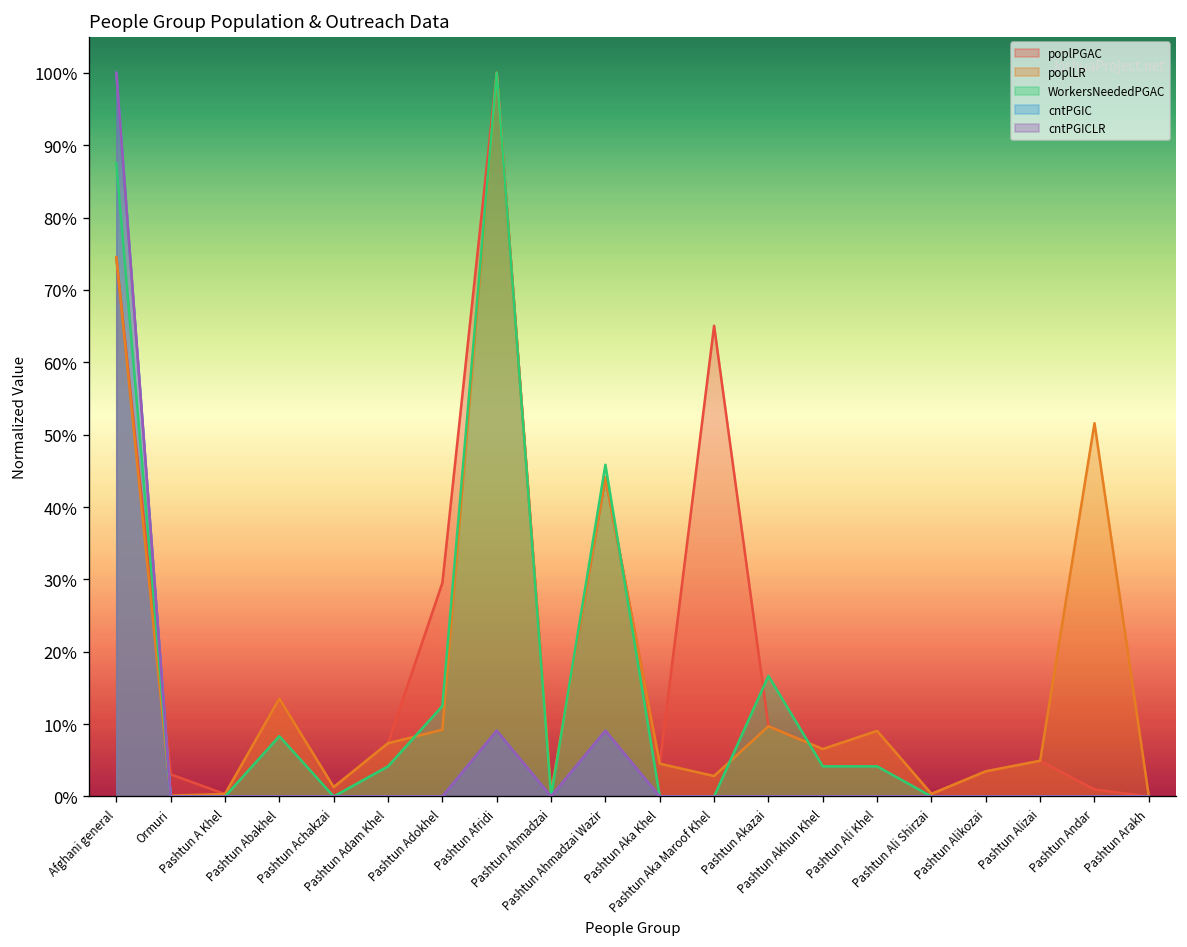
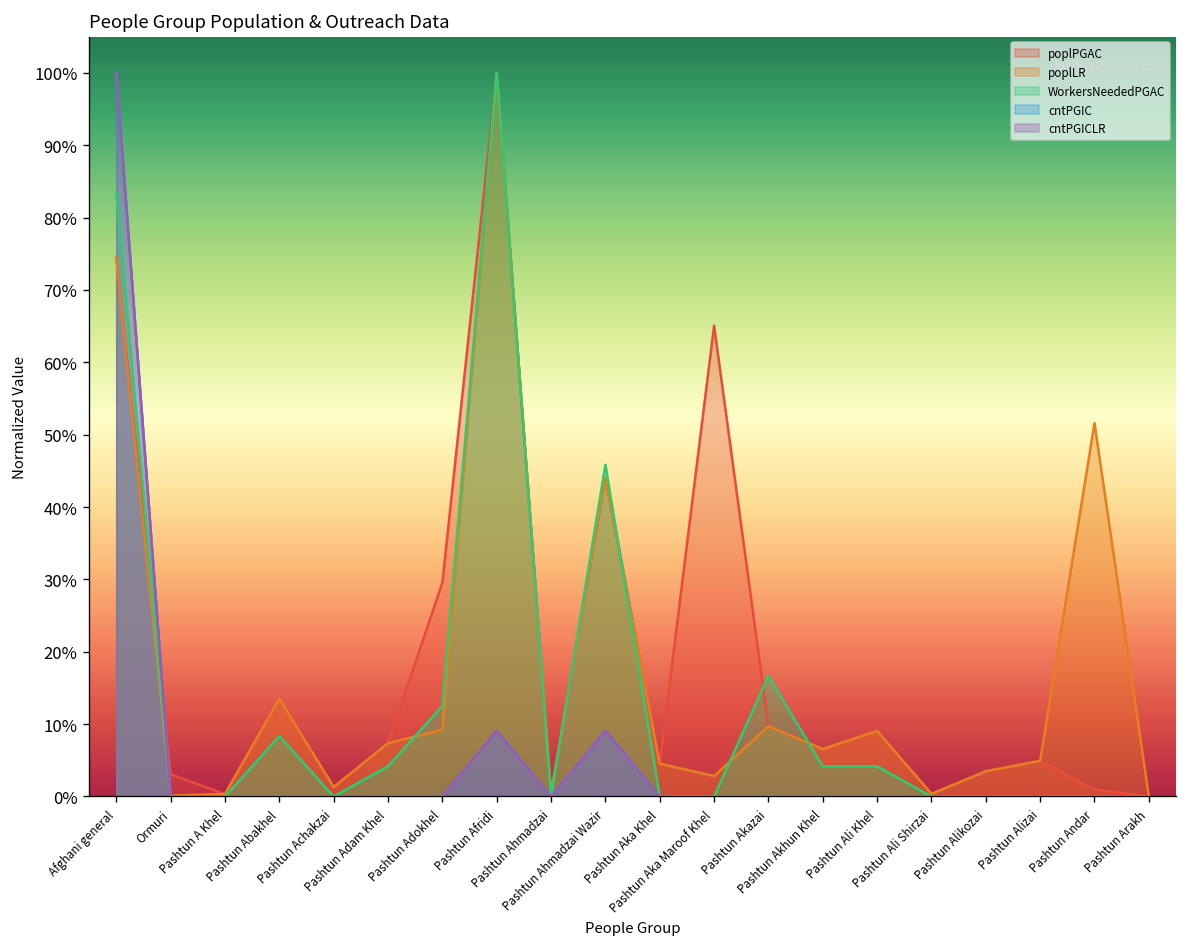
  {
    "WorkersNeededPGAC": {
-     "Afghani general": "88%",
+     "Afghani general": "83%",
      "Pashtun Abakhel": "8%",
      "Pashtun Adam Khel": "4%",
      "Pashtun Adokhel": "13%",
      "Pashtun Ahmadzai Wazir": "46%",
      "Pashtun Akazai": "17%",
      "Pashtun Akhun Khel": "4%",
      "Pashtun Ali Khel": "4%"
    },
    "cntPGICLR": {
      "Afghani general": "100%",
      "Pashtun Abakhel": "0%",
      "Pashtun Adam Khel": "0%",
      "Pashtun Adokhel": "0%",
      "Pashtun Afridi": "9%",
      "Pashtun Ahmadzai Wazir": "9%",
      "Pashtun Akazai": "0%",
      "Pashtun Akhun Khel": "0%",
      "Pashtun Ali Khel": "0%"
    }
  }
